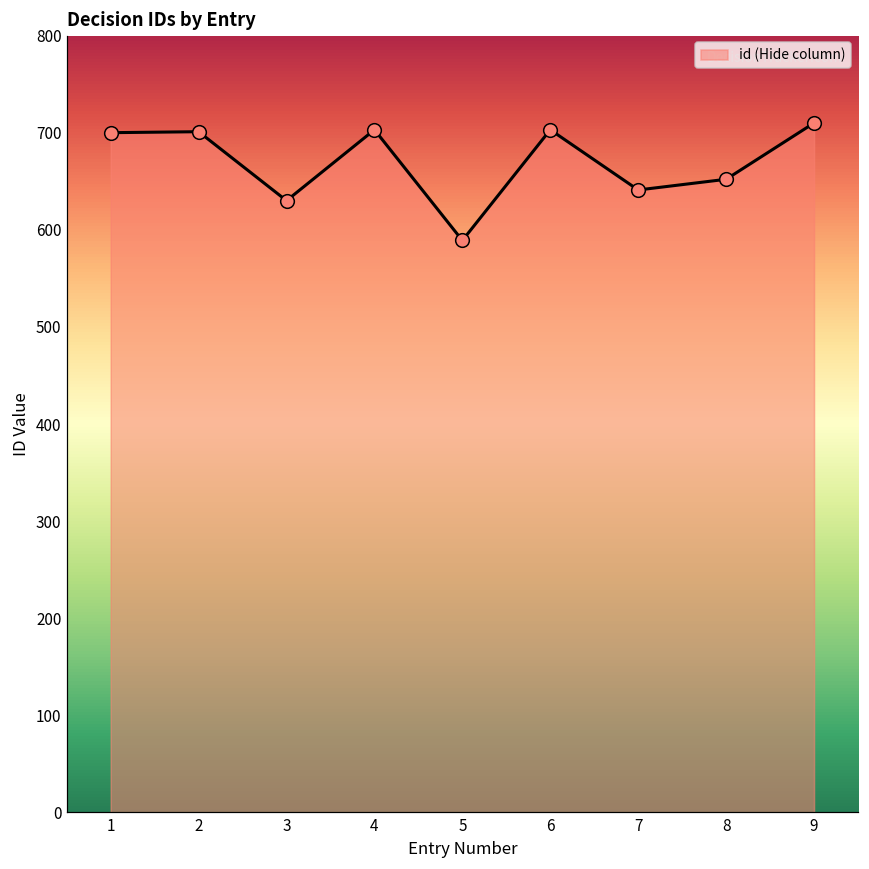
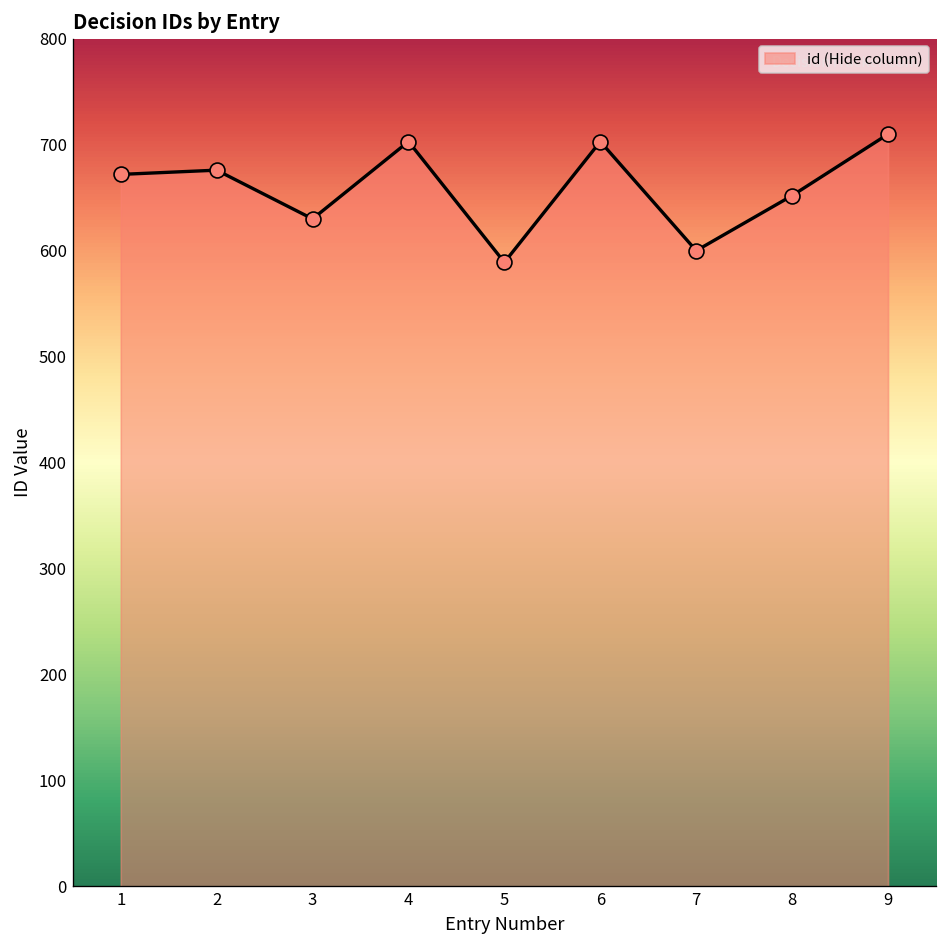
  {
-   "1": 700,
-   "2": 700,
+   "1": 670,
+   "2": 680,
    "3": 630,
    "4": 700,
    "5": 590,
    "6": 700,
-   "7": 640,
+   "7": 600,
    "8": 650,
    "9": 710
  }
